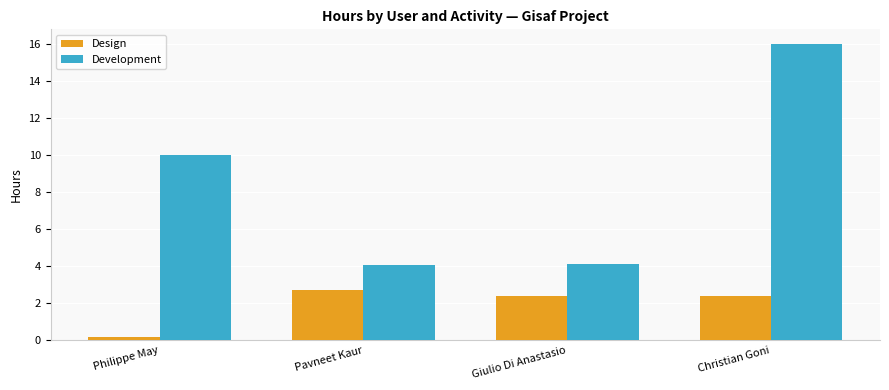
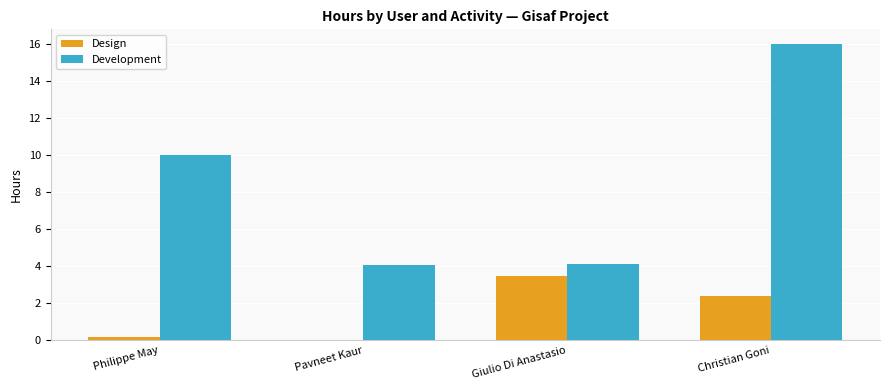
  {
    "Design": {
      "Philippe May": 0.2,
-     "Pavneet Kaur": 2.7,
-     "Giulio Di Anastasio": 2.4,
+     "Pavneet Kaur": 0.0,
+     "Giulio Di Anastasio": 3.5,
      "Christian Goni": 2.4
    },
    "Development": {
      "Philippe May": 10.0,
      "Pavneet Kaur": 4.1,
      "Giulio Di Anastasio": 4.1,
      "Christian Goni": 16.0
    }
  }
